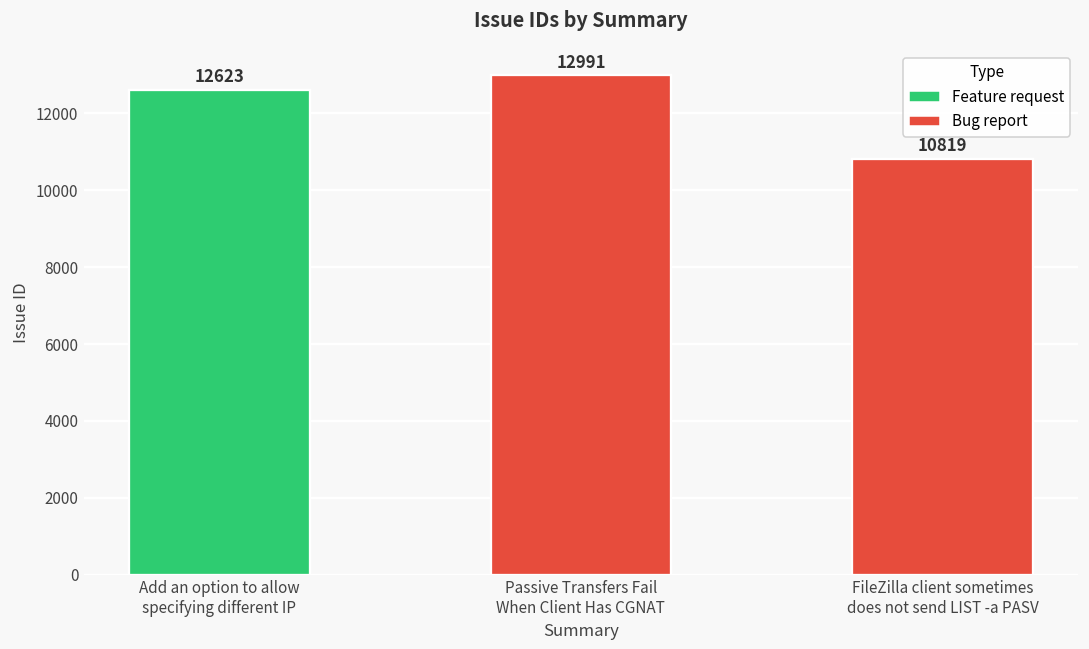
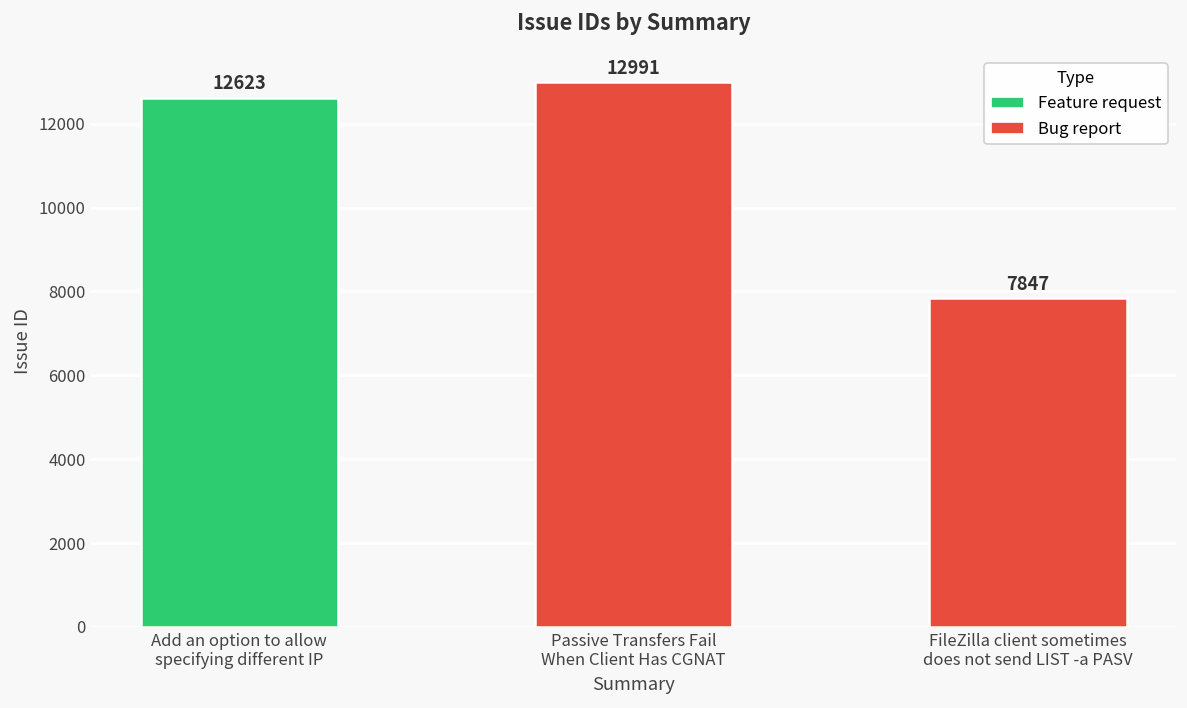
  {
    "Add an option to allow specifying different IP": 12623,
    "Passive Transfers Fail When Client Has CGNAT": 12991,
-   "FileZilla client sometimes does not send LIST -a PASV": 10819
+   "FileZilla client sometimes does not send LIST -a PASV": 7847
  }
